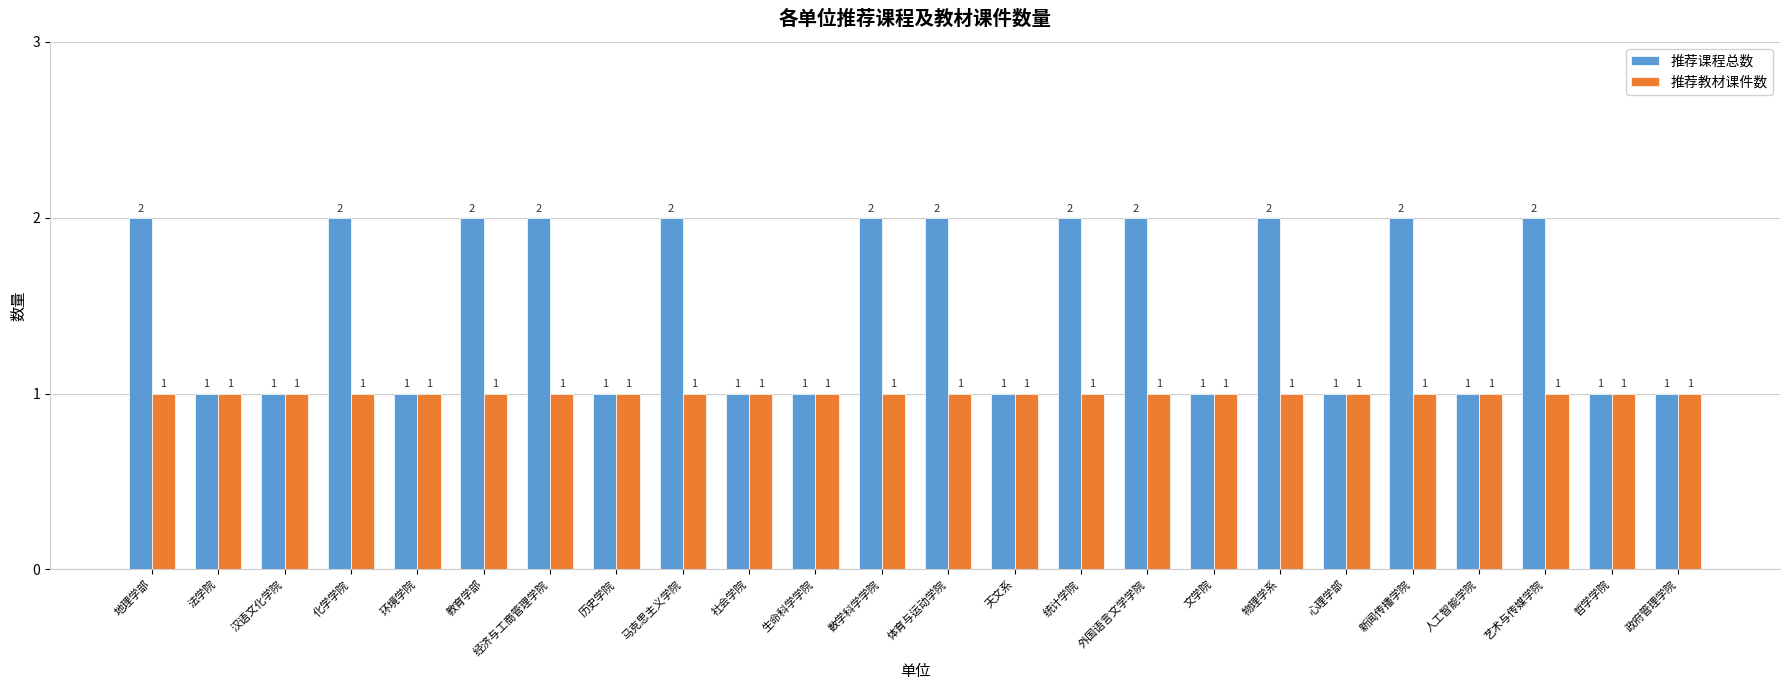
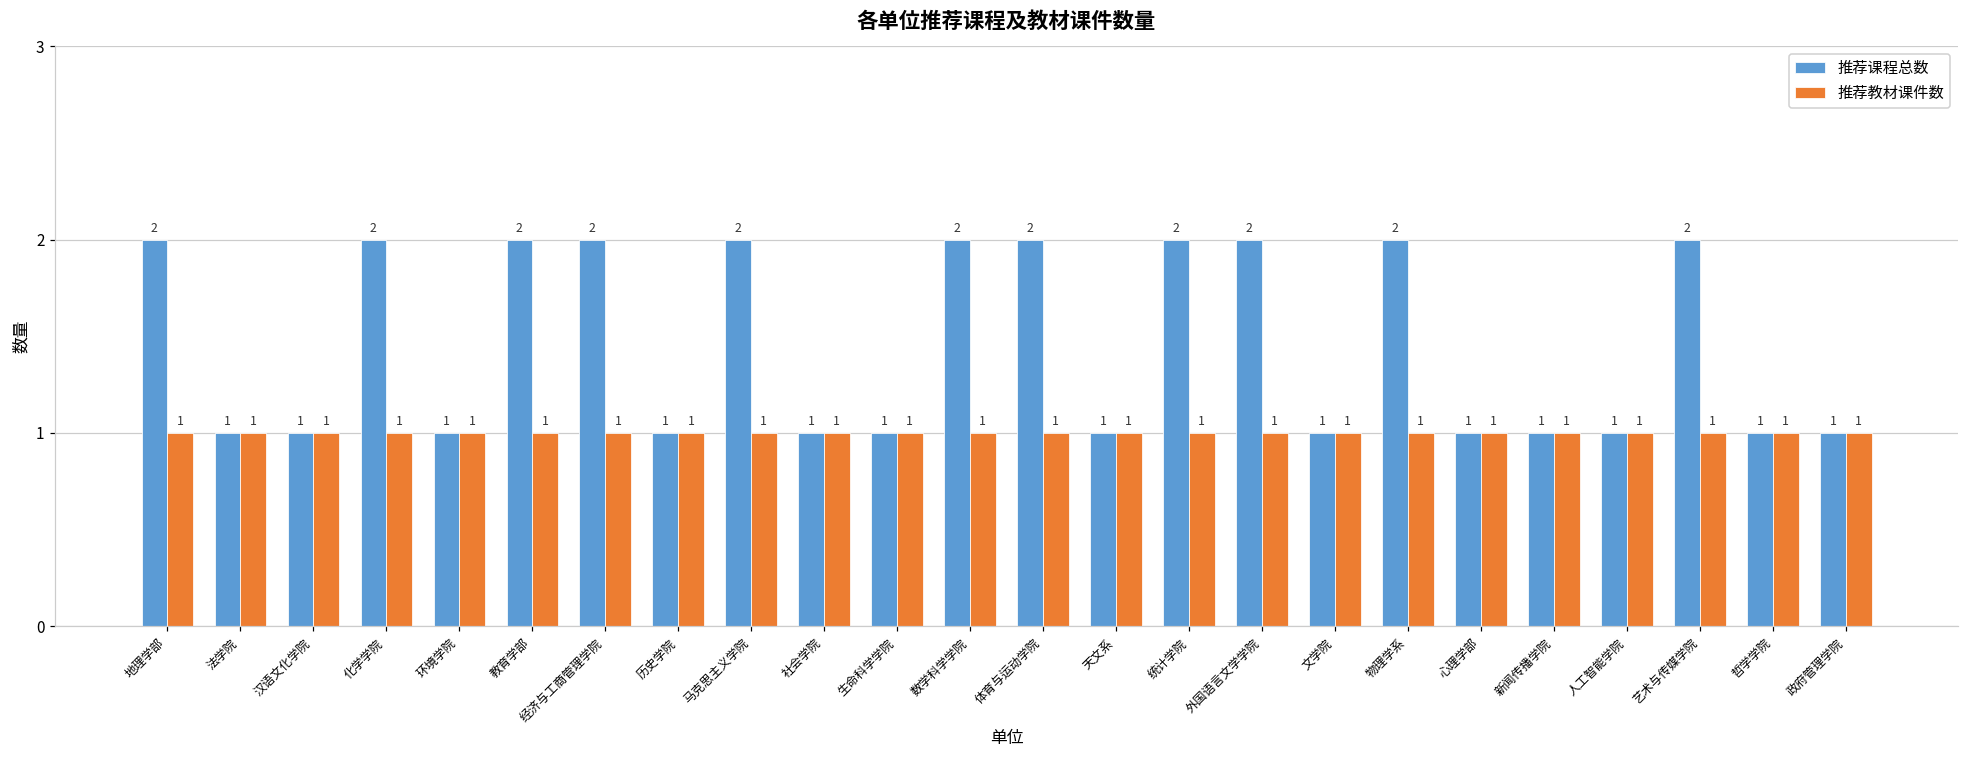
  {
    "推荐课程总数": {
      "地理学部": 2,
      "法学院": 1,
      "汉语文化学院": 1,
      "化学学院": 2,
      "环境学院": 1,
      "教育学部": 2,
      "经济与工商管理学院": 2,
      "历史学院": 1,
      "马克思主义学院": 2,
      "社会学院": 1,
      "生命科学学院": 1,
      "数学科学学院": 2,
      "体育与运动学院": 2,
      "天文系": 1,
      "统计学院": 2,
      "外国语言文学学院": 2,
      "文学院": 1,
      "物理学系": 2,
      "心理学部": 1,
-     "新闻传播学院": 2,
+     "新闻传播学院": 1,
      "人工智能学院": 1,
      "艺术与传媒学院": 2,
      "哲学学院": 1,
      "政府管理学院": 1
    },
    "推荐教材课件数": {
      "地理学部": 1,
      "法学院": 1,
      "汉语文化学院": 1,
      "化学学院": 1,
      "环境学院": 1,
      "教育学部": 1,
      "经济与工商管理学院": 1,
      "历史学院": 1,
      "马克思主义学院": 1,
      "社会学院": 1,
      "生命科学学院": 1,
      "数学科学学院": 1,
      "体育与运动学院": 1,
      "天文系": 1,
      "统计学院": 1,
      "外国语言文学学院": 1,
      "文学院": 1,
      "物理学系": 1,
      "心理学部": 1,
      "新闻传播学院": 1,
      "人工智能学院": 1,
      "艺术与传媒学院": 1,
      "哲学学院": 1,
      "政府管理学院": 1
    }
  }
